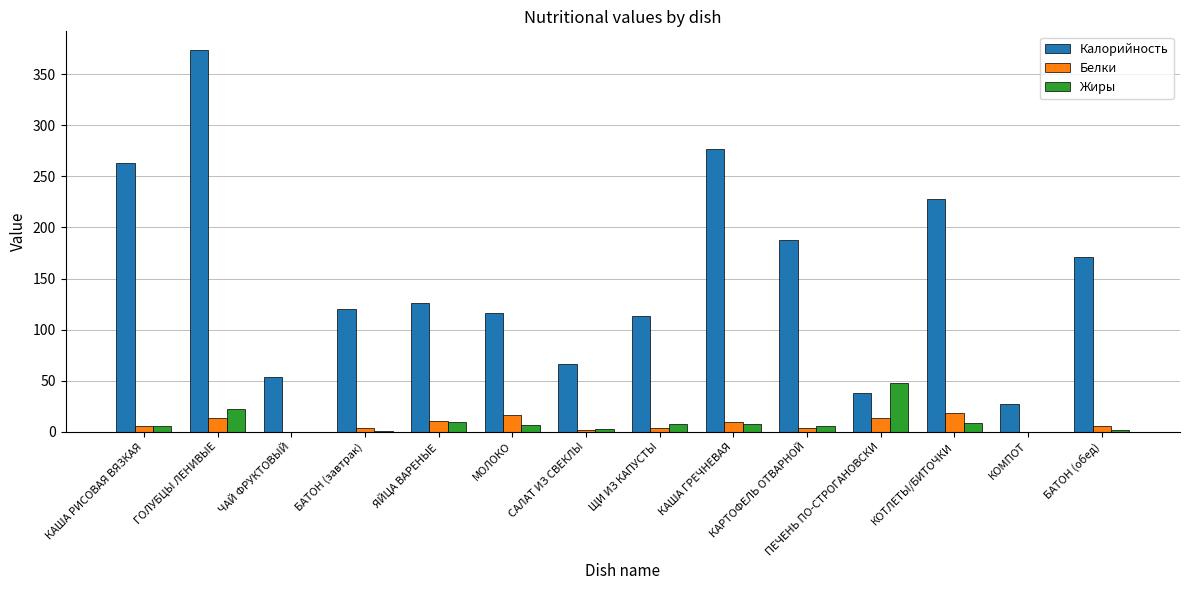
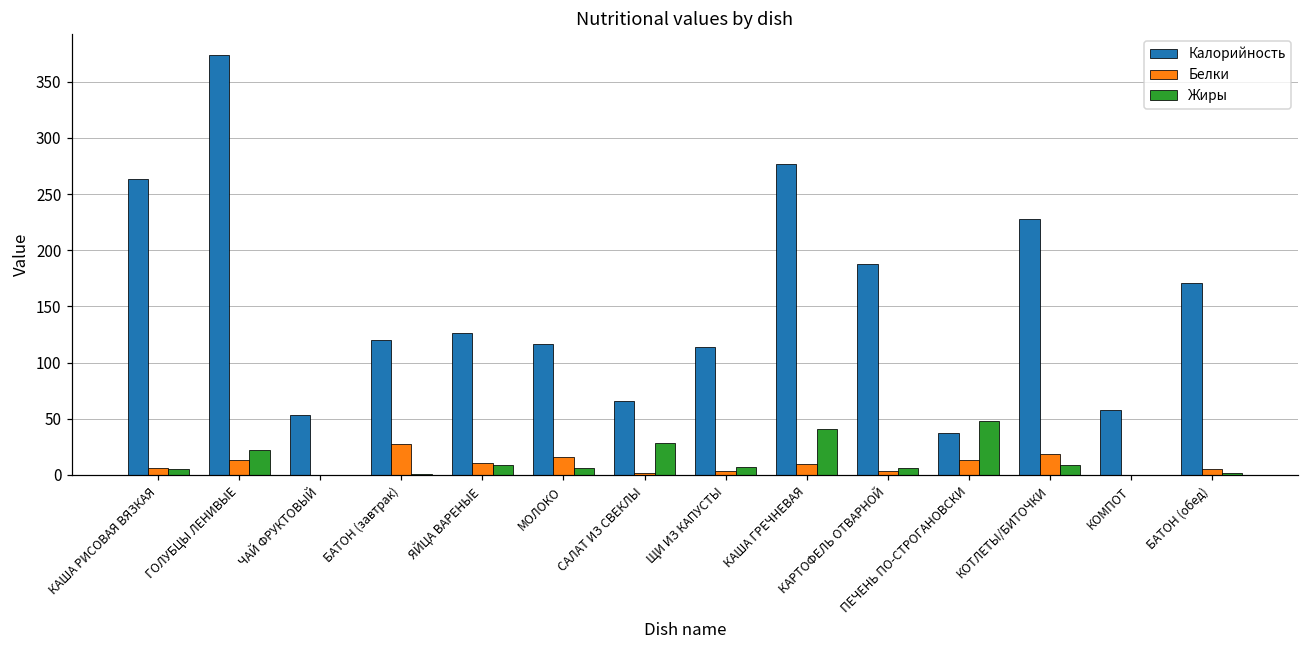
  {
    "Калорийность": {
      "КАША РИСОВАЯ ВЯЗКАЯ": 264,
      "ГОЛУБЦЫ ЛЕНИВЫЕ": 373,
      "ЧАЙ ФРУКТОВЫЙ": 54,
      "БАТОН (завтрак)": 120,
      "ЯЙЦА ВАРЕНЫЕ": 126,
      "МОЛОКО": 116,
      "САЛАТ ИЗ СВЕКЛЫ": 66,
      "ЩИ ИЗ КАПУСТЫ": 114,
      "КАША ГРЕЧНЕВАЯ": 277,
      "КАРТОФЕЛЬ ОТВАРНОЙ": 188,
      "ПЕЧЕНЬ ПО-СТРОГАНОВСКИ": 38,
      "КОТЛЕТЫ/БИТОЧКИ": 228,
-     "КОМПОТ": 27,
+     "КОМПОТ": 58,
      "БАТОН (обед)": 171
    },
    "Белки": {
      "КАША РИСОВАЯ ВЯЗКАЯ": 6,
      "ГОЛУБЦЫ ЛЕНИВЫЕ": 14,
-     "БАТОН (завтрак)": 4,
+     "БАТОН (завтрак)": 28,
      "ЯЙЦА ВАРЕНЫЕ": 10,
      "МОЛОКО": 16,
      "ЩИ ИЗ КАПУСТЫ": 3,
      "КАША ГРЕЧНЕВАЯ": 10,
      "КАРТОФЕЛЬ ОТВАРНОЙ": 4,
      "ПЕЧЕНЬ ПО-СТРОГАНОВСКИ": 14,
      "КОТЛЕТЫ/БИТОЧКИ": 18,
      "КОМПОТ": 0,
      "БАТОН (обед)": 5
    },
    "Жиры": {
      "КАША РИСОВАЯ ВЯЗКАЯ": 6,
      "ГОЛУБЦЫ ЛЕНИВЫЕ": 22,
      "ЧАЙ ФРУКТОВЫЙ": 0,
      "ЯЙЦА ВАРЕНЫЕ": 9,
      "МОЛОКО": 6,
-     "САЛАТ ИЗ СВЕКЛЫ": 3,
+     "САЛАТ ИЗ СВЕКЛЫ": 29,
      "ЩИ ИЗ КАПУСТЫ": 7,
-     "КАША ГРЕЧНЕВАЯ": 7,
+     "КАША ГРЕЧНЕВАЯ": 41,
      "КАРТОФЕЛЬ ОТВАРНОЙ": 6,
      "ПЕЧЕНЬ ПО-СТРОГАНОВСКИ": 48,
      "КОТЛЕТЫ/БИТОЧКИ": 9,
      "КОМПОТ": 0
    }
  }
